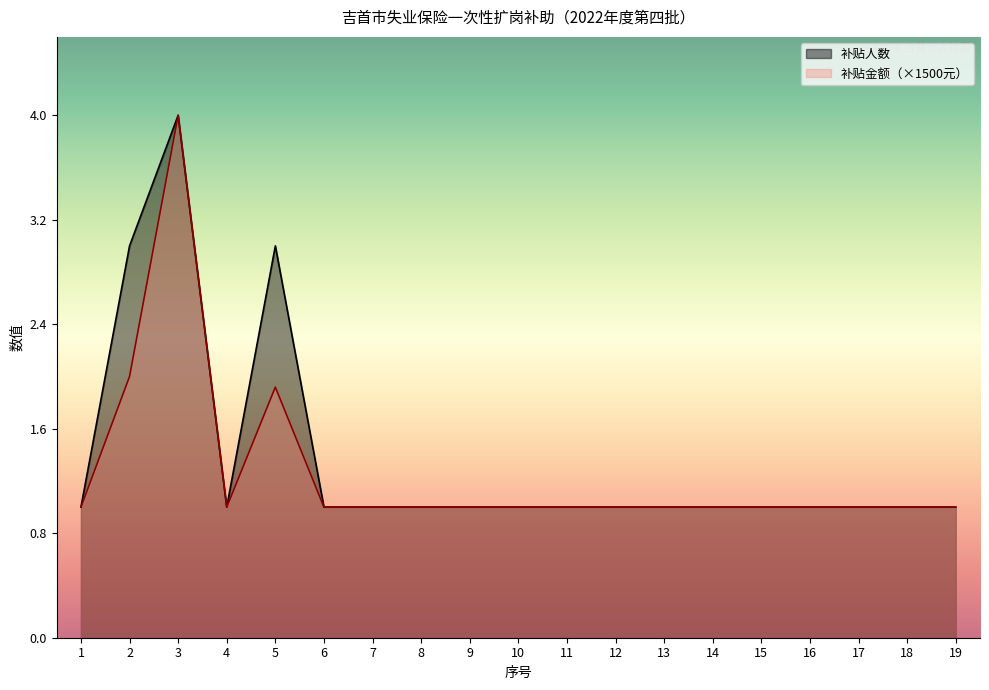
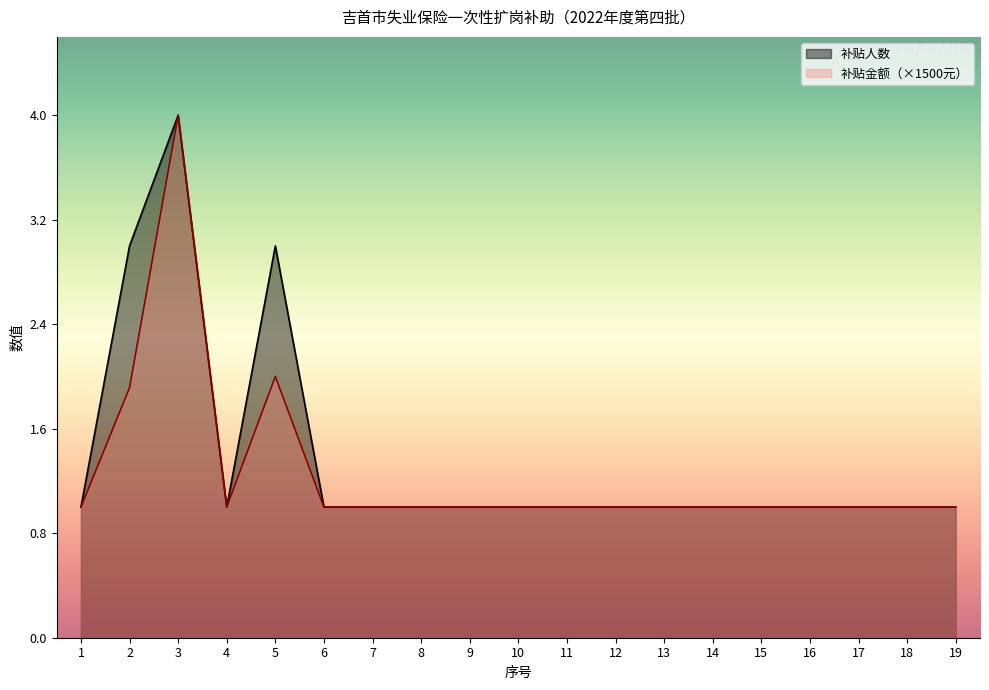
  {
    "补贴人数": {
      "2": 3.00,
      "5": 3.00
    },
    "补贴金额（×1500元）": {
-     "2": 2.00,
-     "5": 1.92
+     "2": 1.91,
+     "5": 2.00
    }
  }
